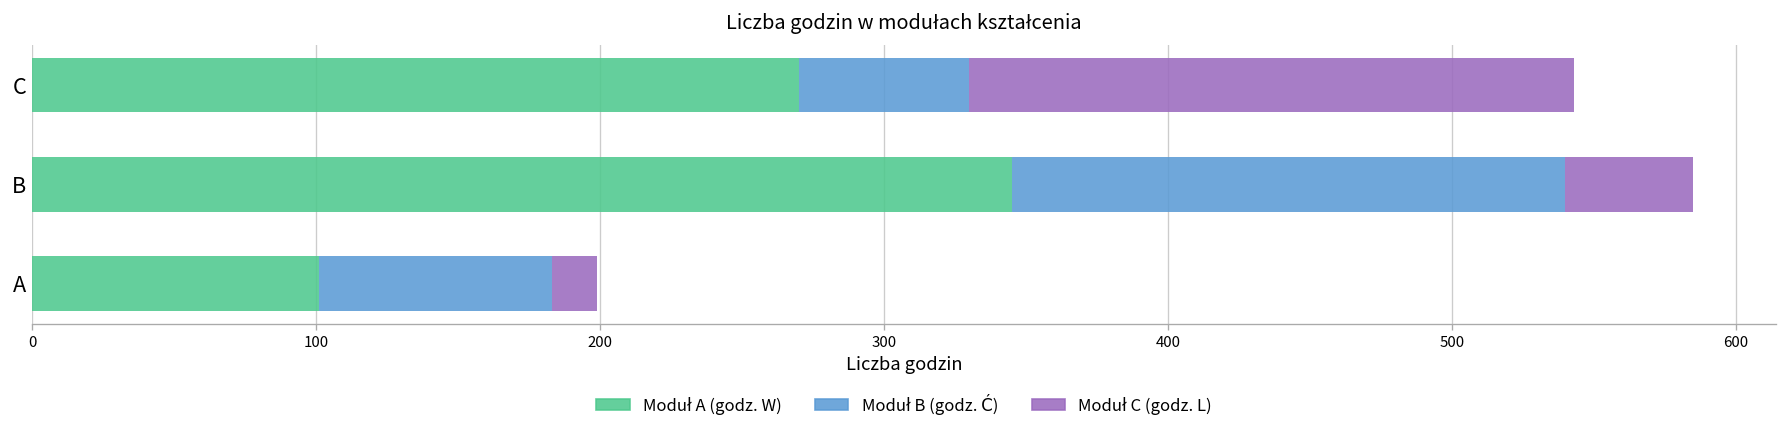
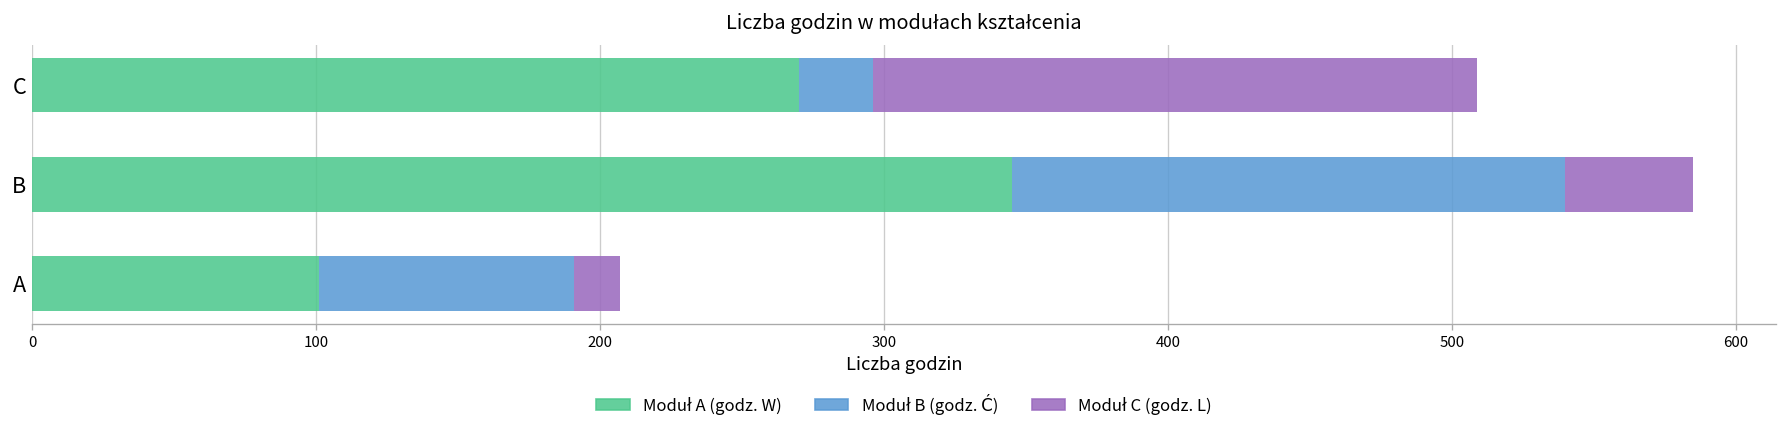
  {
    "Moduł A (godz. W)": {
      "C": 270,
      "B": 345,
      "A": 101
    },
    "Moduł B (godz. Ć)": {
-     "C": 60,
+     "C": 26,
      "B": 195,
-     "A": 82
+     "A": 90
    },
    "Moduł C (godz. L)": {
      "C": 213,
      "B": 45,
      "A": 16
    }
  }
